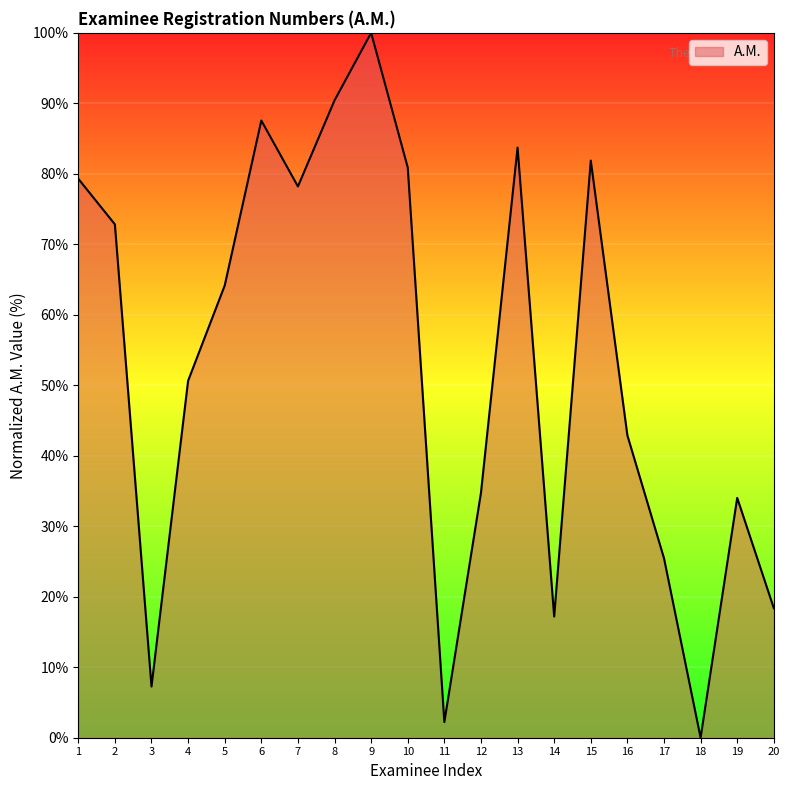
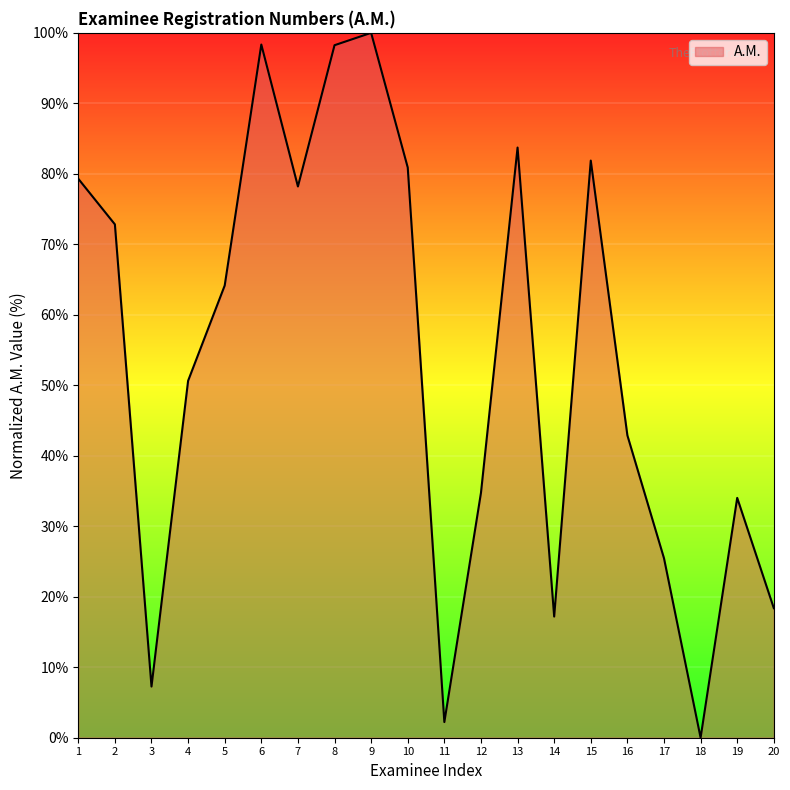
  {
    "1": "79%",
    "2": "73%",
    "3": "7%",
    "4": "51%",
    "5": "64%",
-   "6": "88%",
+   "6": "98%",
    "7": "78%",
-   "8": "90%",
+   "8": "98%",
    "9": "100%",
    "10": "81%",
    "11": "2%",
    "12": "35%",
    "13": "84%",
    "14": "17%",
    "15": "82%",
    "16": "43%",
    "17": "25%",
    "18": "0%",
    "19": "34%",
    "20": "18%"
  }
